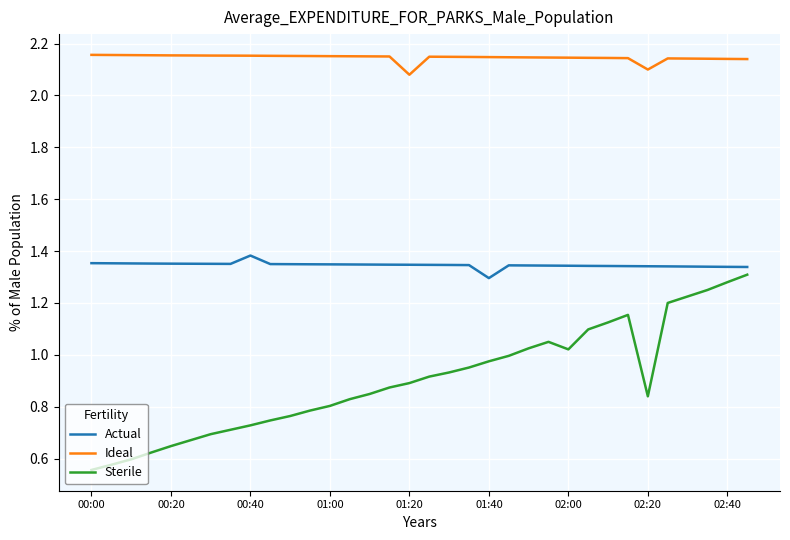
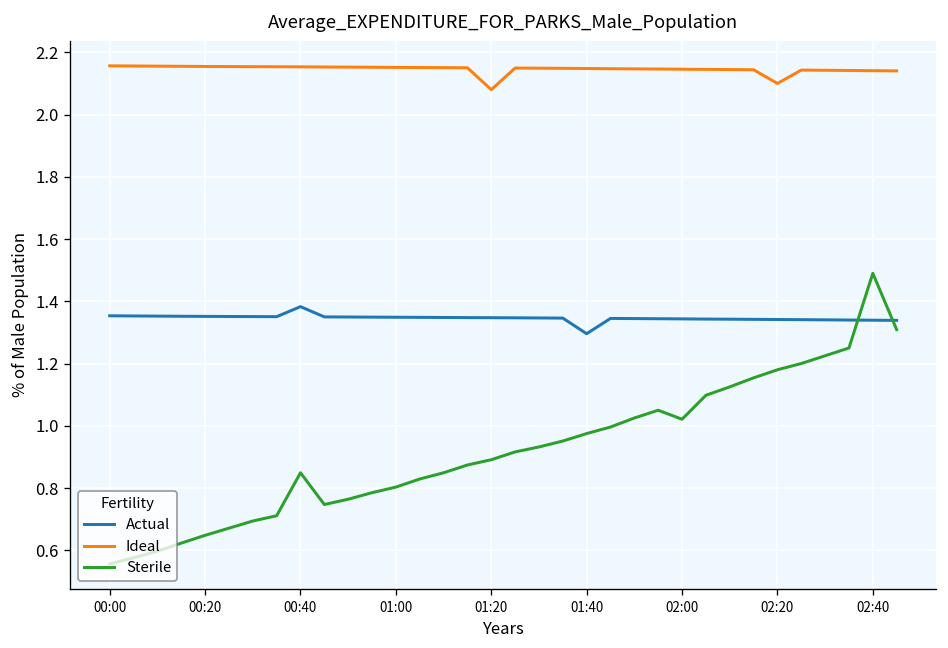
  {
    "Actual": {
      "00:00": 1.35,
      "00:20": 1.35,
      "00:40": 1.38,
      "01:00": 1.35,
      "01:20": 1.35,
      "01:40": 1.30,
      "02:00": 1.34,
      "02:20": 1.34,
      "02:40": 1.34
    },
    "Ideal": {
      "00:00": 2.16,
      "00:20": 2.15,
      "00:40": 2.15,
      "01:00": 2.15,
      "01:20": 2.08,
      "01:40": 2.15,
      "02:00": 2.15,
      "02:20": 2.10,
      "02:40": 2.14
    },
    "Sterile": {
      "00:20": 0.65,
-     "00:40": 0.73,
+     "00:40": 0.85,
      "01:00": 0.80,
      "01:20": 0.89,
      "01:40": 0.98,
      "02:00": 1.02,
-     "02:20": 0.84,
-     "02:40": 1.28
+     "02:20": 1.18,
+     "02:40": 1.49
    }
  }
